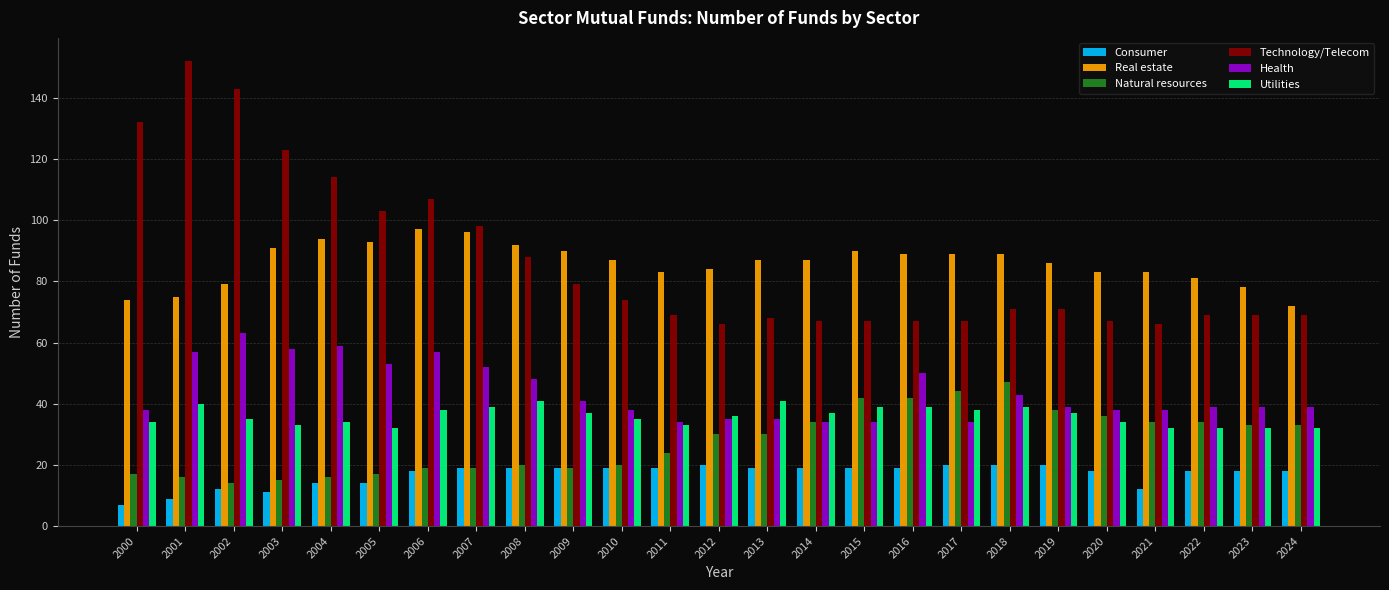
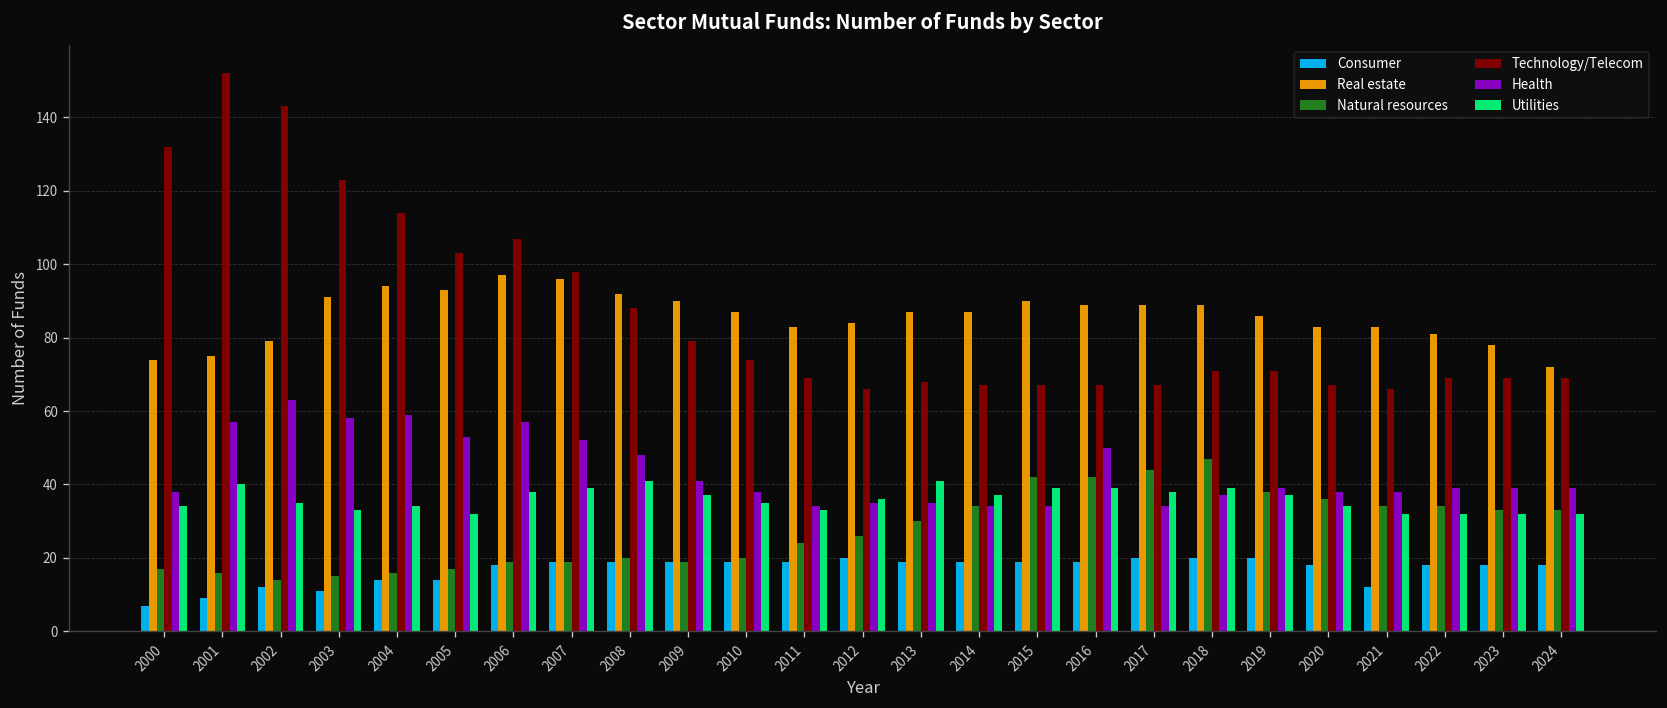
  {
    "Consumer": {
      "2000": 7,
      "2001": 9,
      "2002": 12,
      "2003": 11,
      "2004": 14,
      "2005": 14,
      "2006": 18,
      "2007": 19,
      "2008": 19,
      "2009": 19,
      "2010": 19,
      "2011": 19,
      "2012": 20,
      "2013": 19,
      "2014": 19,
      "2015": 19,
      "2016": 19,
      "2017": 20,
      "2018": 20,
      "2019": 20,
      "2020": 18,
      "2021": 12,
      "2022": 18,
      "2023": 18,
      "2024": 18
    },
    "Real estate": {
      "2000": 74,
      "2001": 75,
      "2002": 79,
      "2003": 91,
      "2004": 94,
      "2005": 93,
      "2006": 97,
      "2007": 96,
      "2008": 92,
      "2009": 90,
      "2010": 87,
      "2011": 83,
      "2012": 84,
      "2013": 87,
      "2014": 87,
      "2015": 90,
      "2016": 89,
      "2017": 89,
      "2018": 89,
      "2019": 86,
      "2020": 83,
      "2021": 83,
      "2022": 81,
      "2023": 78,
      "2024": 72
    },
    "Natural resources": {
      "2000": 17,
      "2001": 16,
      "2002": 14,
      "2003": 15,
      "2004": 16,
      "2005": 17,
      "2006": 19,
      "2007": 19,
      "2008": 20,
      "2009": 19,
      "2010": 20,
      "2011": 24,
-     "2012": 30,
+     "2012": 26,
      "2013": 30,
      "2014": 34,
      "2015": 42,
      "2016": 42,
      "2017": 44,
      "2018": 47,
      "2019": 38,
      "2020": 36,
      "2021": 34,
      "2022": 34,
      "2023": 33,
      "2024": 33
    },
    "Technology/Telecom": {
      "2000": 132,
      "2001": 152,
      "2002": 143,
      "2003": 123,
      "2004": 114,
      "2005": 103,
      "2006": 107,
      "2007": 98,
      "2008": 88,
      "2009": 79,
      "2010": 74,
      "2011": 69,
      "2012": 66,
      "2013": 68,
      "2014": 67,
      "2015": 67,
      "2016": 67,
      "2017": 67,
      "2018": 71,
      "2019": 71,
      "2020": 67,
      "2021": 66,
      "2022": 69,
      "2023": 69,
      "2024": 69
    },
    "Health": {
      "2000": 38,
      "2001": 57,
      "2002": 63,
      "2003": 58,
      "2004": 59,
      "2005": 53,
      "2006": 57,
      "2007": 52,
      "2008": 48,
      "2009": 41,
      "2010": 38,
      "2011": 34,
      "2012": 35,
      "2013": 35,
      "2014": 34,
      "2015": 34,
      "2016": 50,
      "2017": 34,
-     "2018": 43,
+     "2018": 37,
      "2019": 39,
      "2020": 38,
      "2021": 38,
      "2022": 39,
      "2023": 39,
      "2024": 39
    },
    "Utilities": {
      "2000": 34,
      "2001": 40,
      "2002": 35,
      "2003": 33,
      "2004": 34,
      "2005": 32,
      "2006": 38,
      "2007": 39,
      "2008": 41,
      "2009": 37,
      "2010": 35,
      "2011": 33,
      "2012": 36,
      "2013": 41,
      "2014": 37,
      "2015": 39,
      "2016": 39,
      "2017": 38,
      "2018": 39,
      "2019": 37,
      "2020": 34,
      "2021": 32,
      "2022": 32,
      "2023": 32,
      "2024": 32
    }
  }
